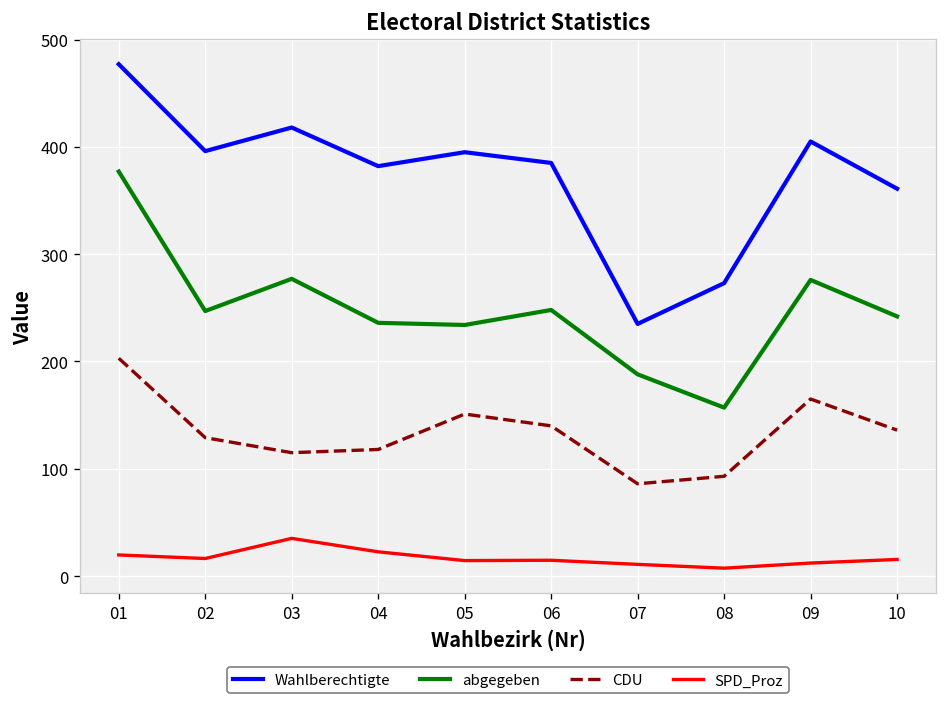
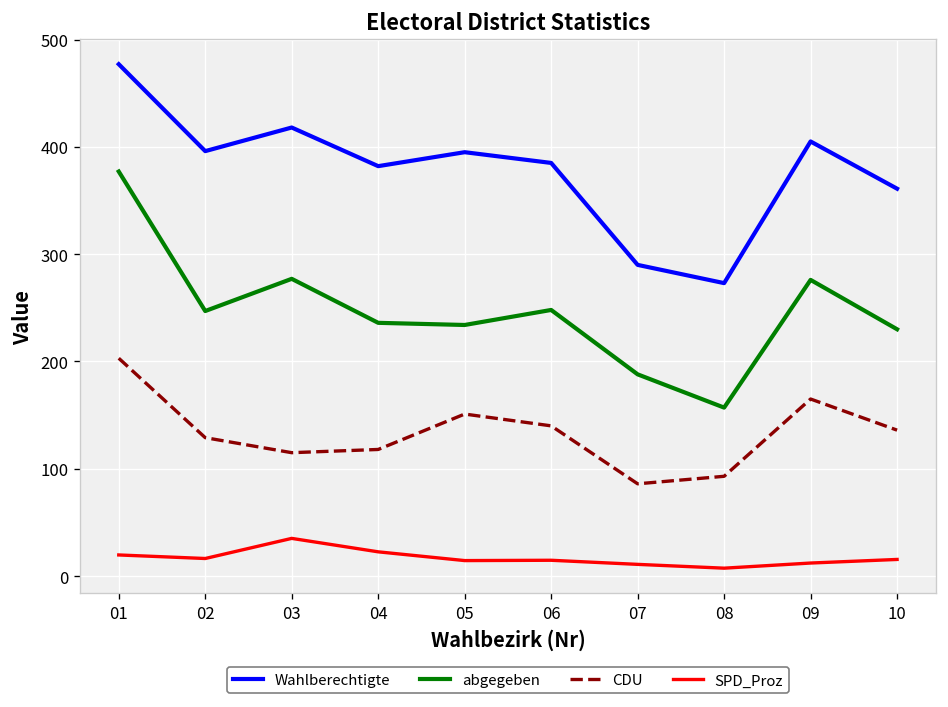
  {
    "Wahlberechtigte": {
      "01": 480,
      "02": 400,
      "03": 420,
      "04": 380,
      "05": 400,
      "06": 390,
-     "07": 240,
+     "07": 290,
      "08": 270,
      "09": 410,
      "10": 360
    },
    "abgegeben": {
      "01": 380,
      "02": 250,
      "03": 280,
      "04": 240,
      "05": 230,
      "06": 250,
      "07": 190,
      "08": 160,
      "09": 280,
-     "10": 240
+     "10": 230
    },
    "CDU": {
      "01": 200,
      "02": 130,
      "03": 120,
      "04": 120,
      "05": 150,
      "06": 140,
      "07": 90,
      "08": 90,
      "09": 170,
      "10": 140
    },
    "SPD_Proz": {
      "01": 20,
      "02": 20,
      "03": 40,
      "04": 20,
      "05": 10,
      "06": 10,
      "07": 10,
      "08": 10,
      "09": 10,
      "10": 20
    }
  }
